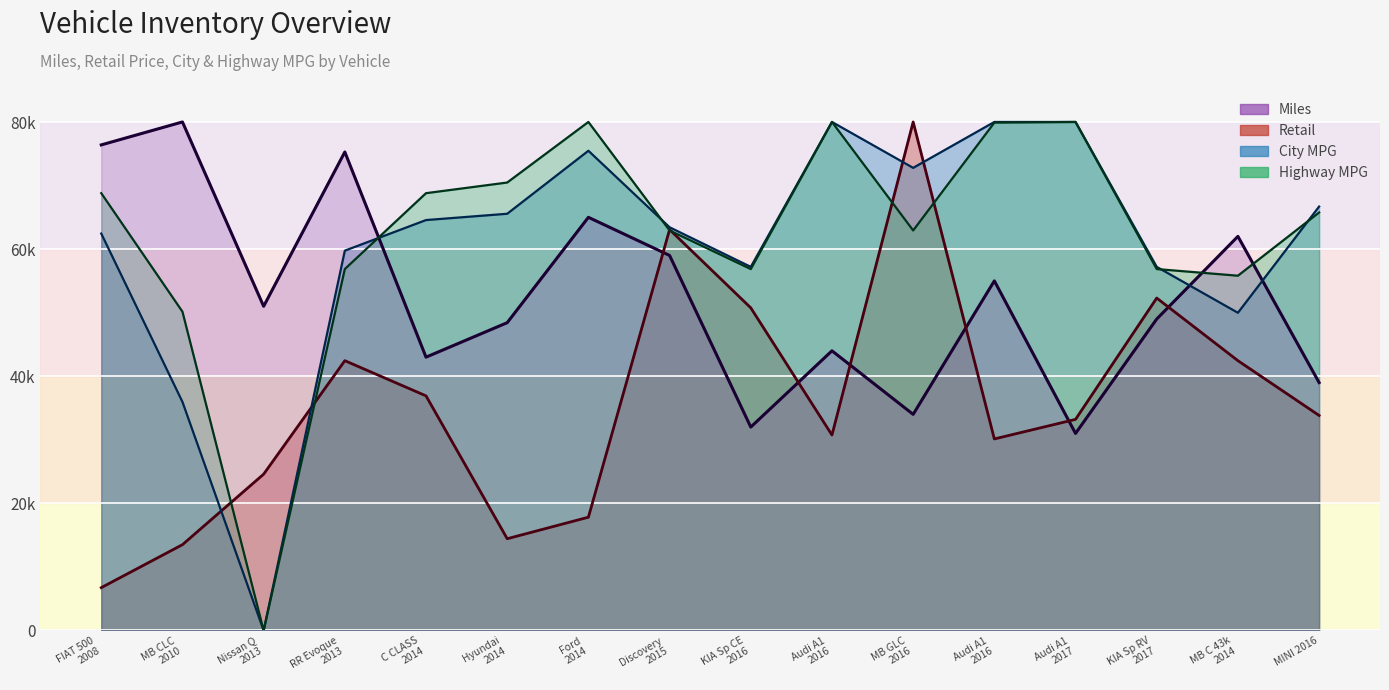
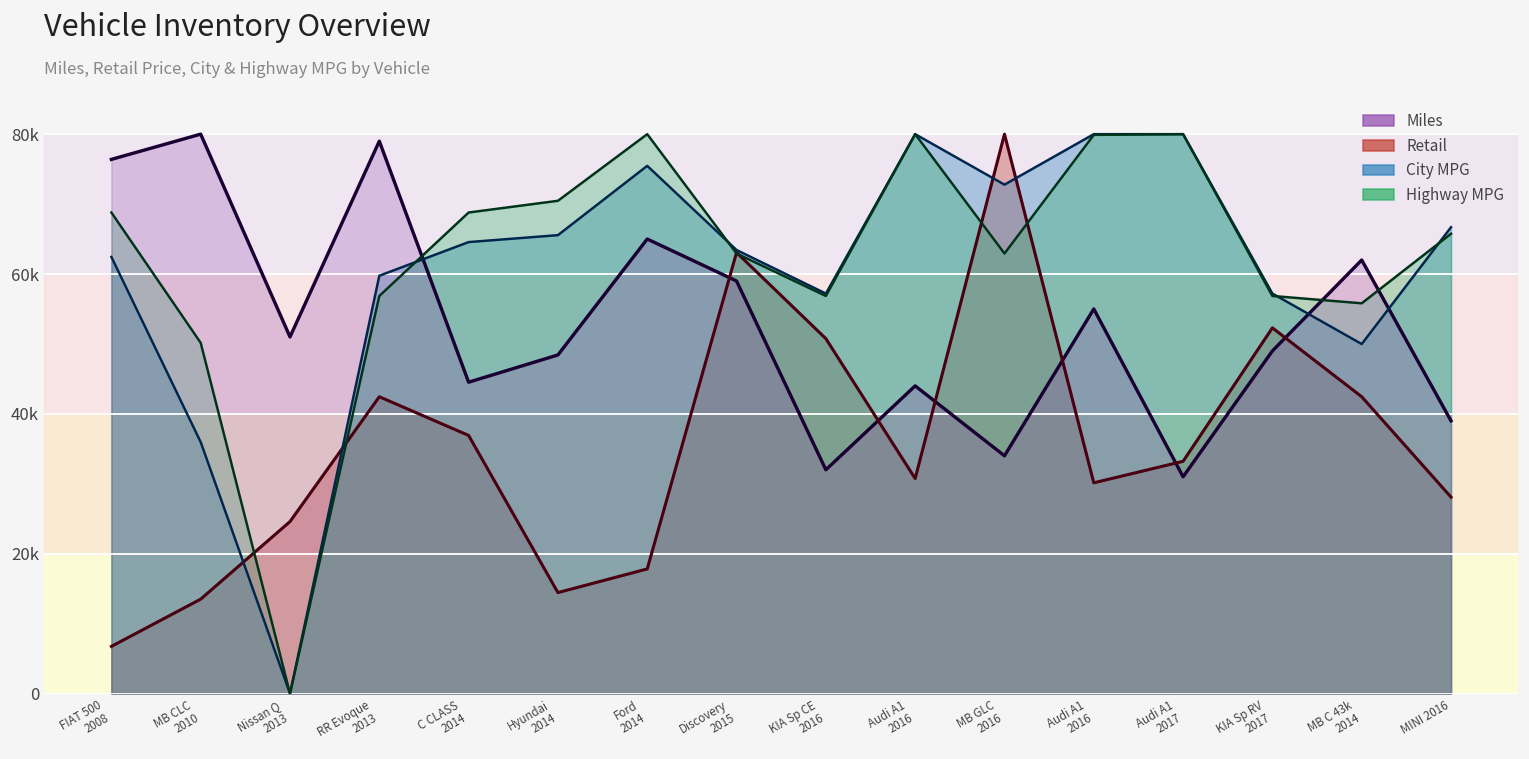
  {
    "Retail": {
      "FIAT 500 2008": 7000,
      "MB CLC 2010": 14000,
      "Nissan Q 2013": 25000,
      "RR Evoque 2013": 42000,
      "C CLASS 2014": 37000,
      "Hyundai 2014": 14000,
      "Ford 2014": 18000,
      "KIA Sp CE 2016": 51000,
      "MB GLC 2016": 80000,
      "Audi A1 2017": 33000,
      "KIA Sp RV 2017": 52000,
      "MB C 43k 2014": 42000,
-     "MINI 2016": 34000
+     "MINI 2016": 28000
    },
    "Miles": {
      "FIAT 500 2008": 76000,
      "MB CLC 2010": 80000,
      "Nissan Q 2013": 51000,
-     "RR Evoque 2013": 75000,
-     "C CLASS 2014": 43000,
+     "RR Evoque 2013": 79000,
+     "C CLASS 2014": 45000,
      "Hyundai 2014": 48000,
      "Ford 2014": 65000,
      "Discovery 2015": 59000,
      "KIA Sp CE 2016": 32000,
      "MB GLC 2016": 34000,
      "Audi A1 2017": 31000,
      "KIA Sp RV 2017": 49000,
      "MB C 43k 2014": 62000,
      "MINI 2016": 39000
    }
  }
